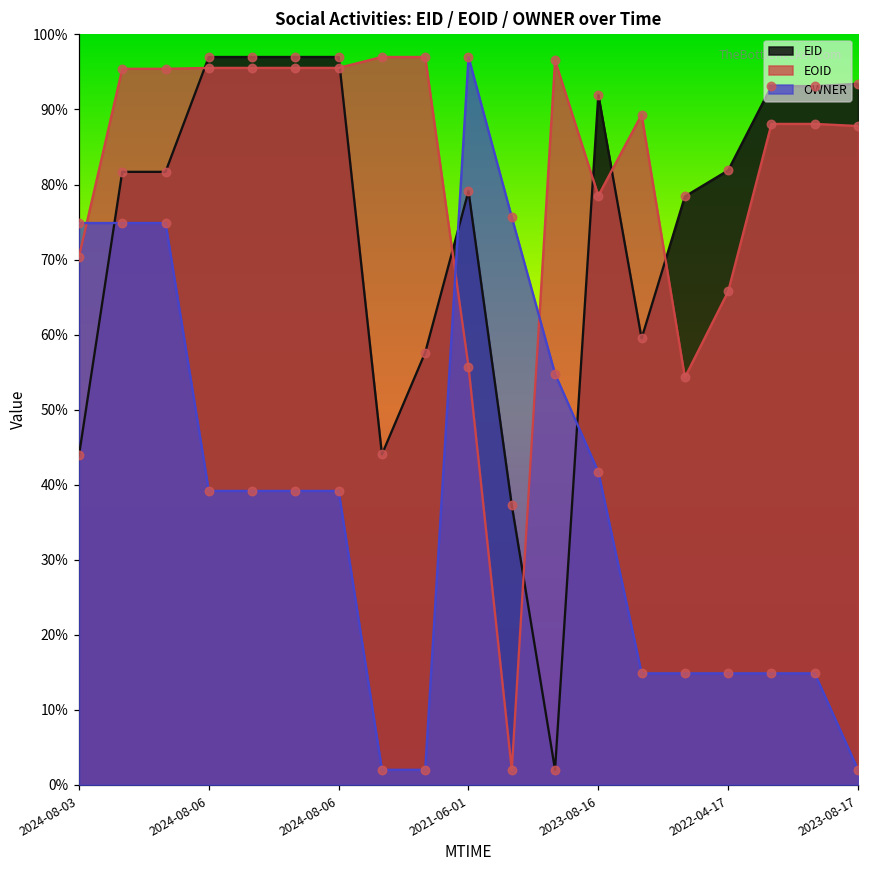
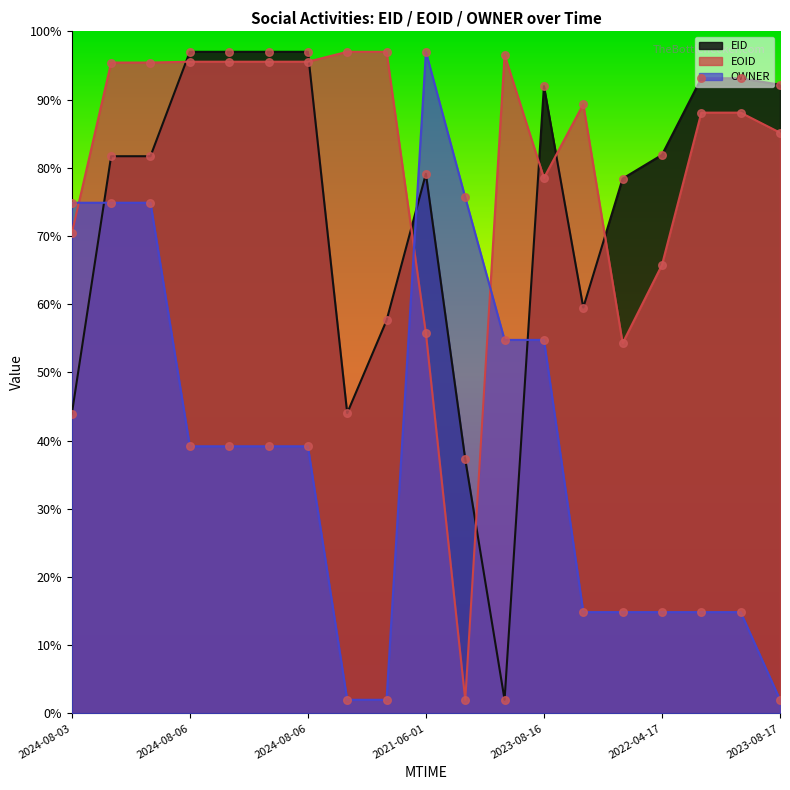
  {
    "EID": {
      "2024-08-03": "44%",
      "2021-06-01": "79%",
      "2023-08-16": "92%",
      "2022-04-17": "82%",
-     "2023-08-17": "93%"
+     "2023-08-17": "92%"
    },
    "EOID": {
      "2024-08-03": "70%",
      "2021-06-01": "56%",
      "2023-08-16": "79%",
      "2022-04-17": "66%",
-     "2023-08-17": "88%"
+     "2023-08-17": "85%"
    },
    "OWNER": {
      "2024-08-03": "75%",
      "2021-06-01": "97%",
-     "2023-08-16": "42%",
+     "2023-08-16": "55%",
      "2022-04-17": "15%",
      "2023-08-17": "2%"
    }
  }
